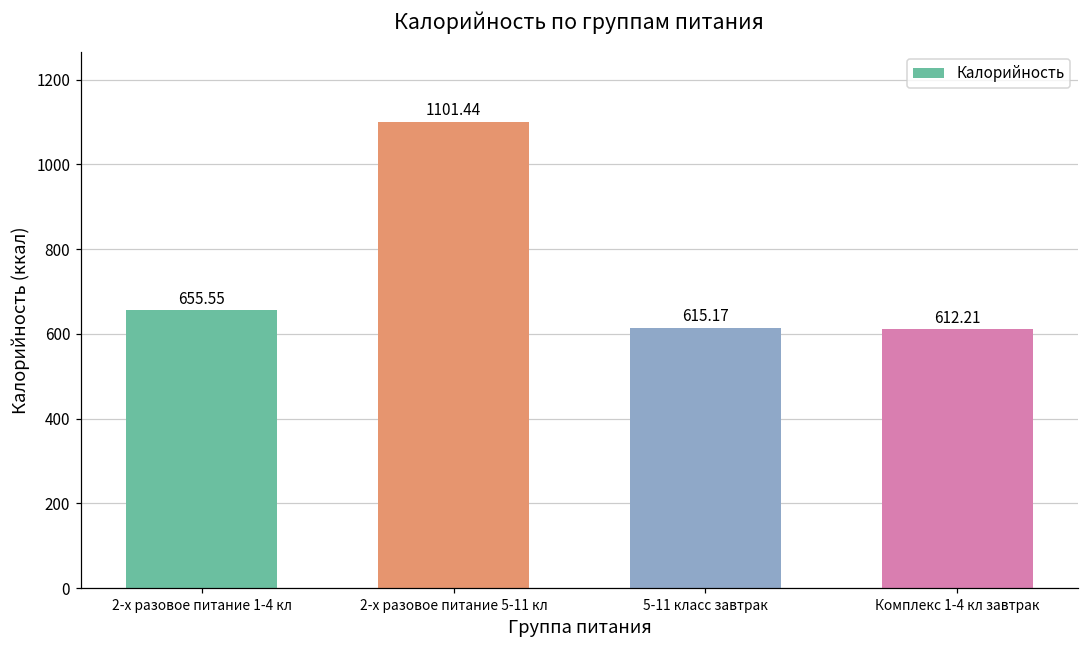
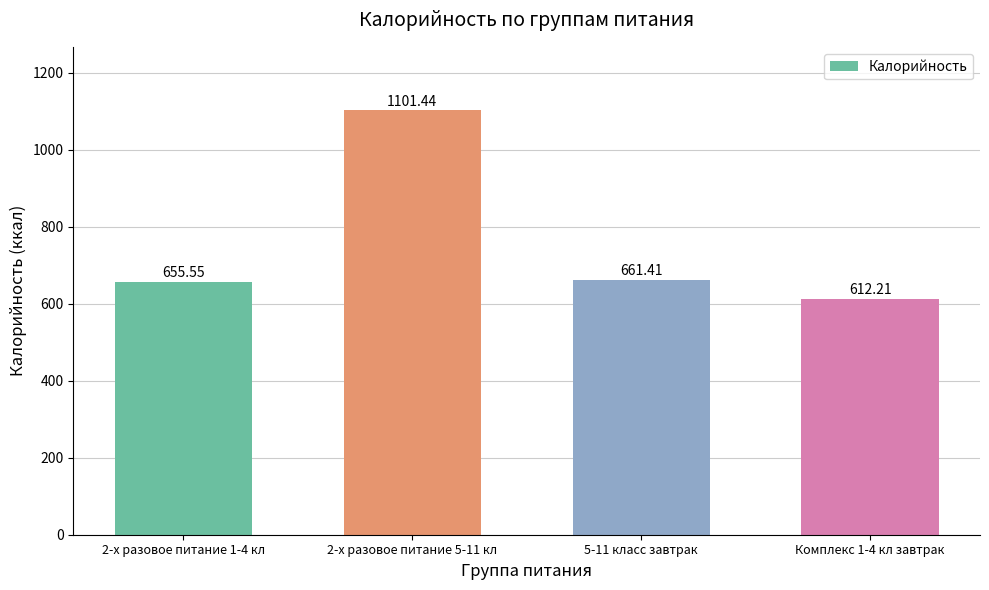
  {
    "2-х разовое питание 1-4 кл": 655.55,
    "2-х разовое питание 5-11 кл": 1101.44,
-   "5-11 класс завтрак": 615.17,
+   "5-11 класс завтрак": 661.41,
    "Комплекс 1-4 кл завтрак": 612.21
  }
